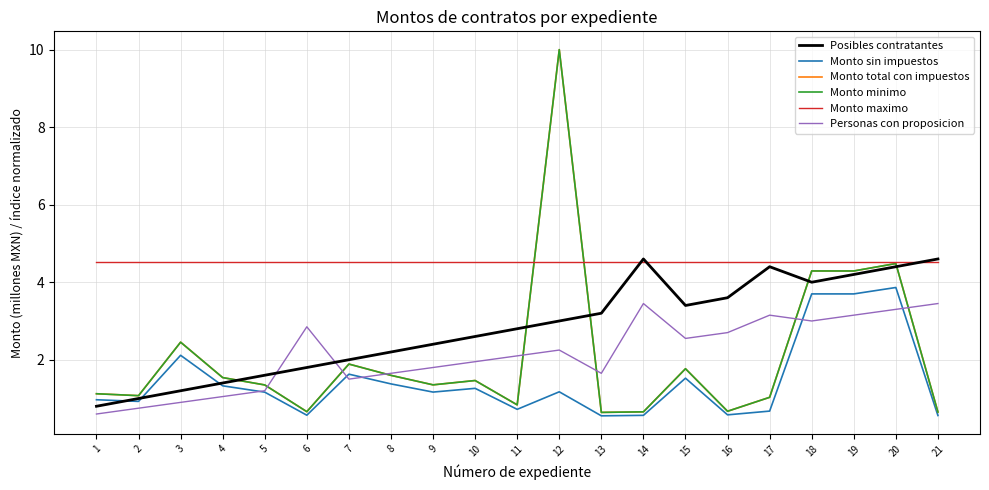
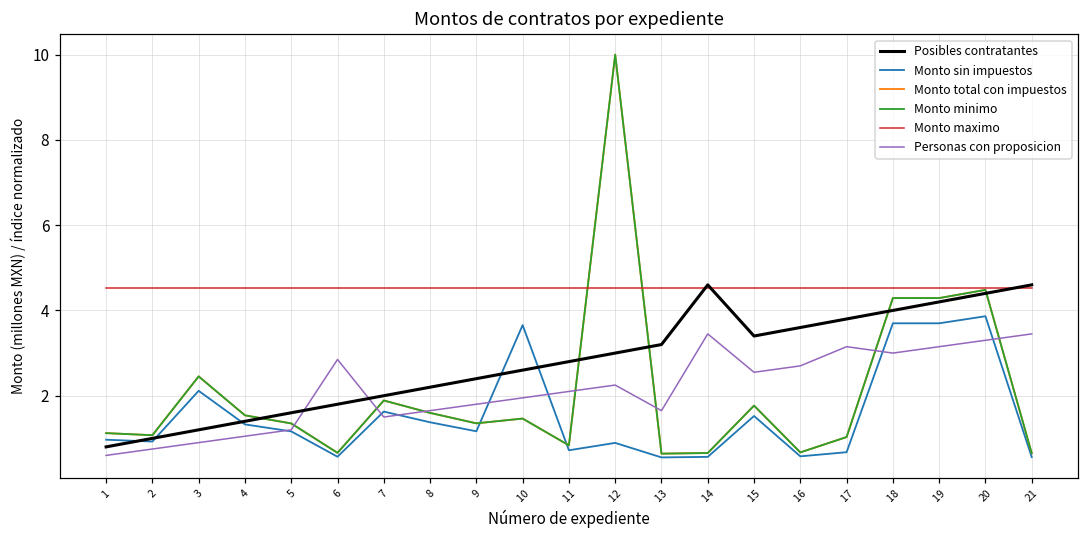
  {
    "Posibles contratantes": {
      "1": 0.8,
      "2": 1.0,
      "3": 1.2,
      "4": 1.4,
      "5": 1.6,
      "6": 1.8,
      "7": 2.0,
      "8": 2.2,
      "9": 2.4,
      "10": 2.6,
      "11": 2.8,
      "12": 3.0,
      "13": 3.2,
      "14": 4.6,
      "15": 3.4,
      "16": 3.6,
-     "17": 4.4,
+     "17": 3.8,
      "18": 4.0,
      "19": 4.2,
      "20": 4.4,
      "21": 4.6
    },
    "Monto sin impuestos": {
      "1": 1.0,
      "2": 0.9,
      "3": 2.1,
      "4": 1.3,
      "6": 0.6,
      "7": 1.6,
      "8": 1.4,
      "9": 1.2,
-     "10": 1.3,
+     "10": 3.7,
      "11": 0.7,
-     "12": 1.2,
+     "12": 0.9,
      "13": 0.6,
      "14": 0.6,
      "15": 1.5,
      "16": 0.6,
      "17": 0.7,
      "18": 3.7,
      "19": 3.7,
      "20": 3.9,
      "21": 0.6
    },
    "Monto minimo": {
      "1": 1.1,
      "2": 1.1,
      "3": 2.5,
      "4": 1.5,
      "5": 1.4,
      "6": 0.7,
      "7": 1.9,
      "9": 1.4,
      "10": 1.5,
      "11": 0.8,
      "12": 10.0,
      "13": 0.6,
      "14": 0.7,
      "15": 1.8,
      "16": 0.7,
      "17": 1.0,
      "18": 4.3,
      "19": 4.3,
      "21": 0.7
    },
    "Monto maximo": {
      "1": 4.5,
      "2": 4.5,
      "3": 4.5,
      "4": 4.5,
      "5": 4.5,
      "6": 4.5,
      "7": 4.5,
      "8": 4.5,
      "9": 4.5,
      "10": 4.5,
      "11": 4.5,
      "12": 4.5,
      "13": 4.5,
      "14": 4.5,
      "15": 4.5,
      "16": 4.5,
      "17": 4.5,
      "18": 4.5,
      "19": 4.5,
      "21": 4.5
    },
    "Personas con proposicion": {
      "1": 0.6,
      "2": 0.8,
      "3": 0.9,
      "4": 1.1,
      "6": 2.9,
      "7": 1.5,
      "9": 1.8,
      "10": 2.0,
      "11": 2.1,
      "12": 2.3,
      "13": 1.7,
      "14": 3.4,
      "15": 2.6,
      "16": 2.7,
      "17": 3.2,
      "18": 3.0,
      "19": 3.2,
      "20": 3.3,
      "21": 3.4
    }
  }
